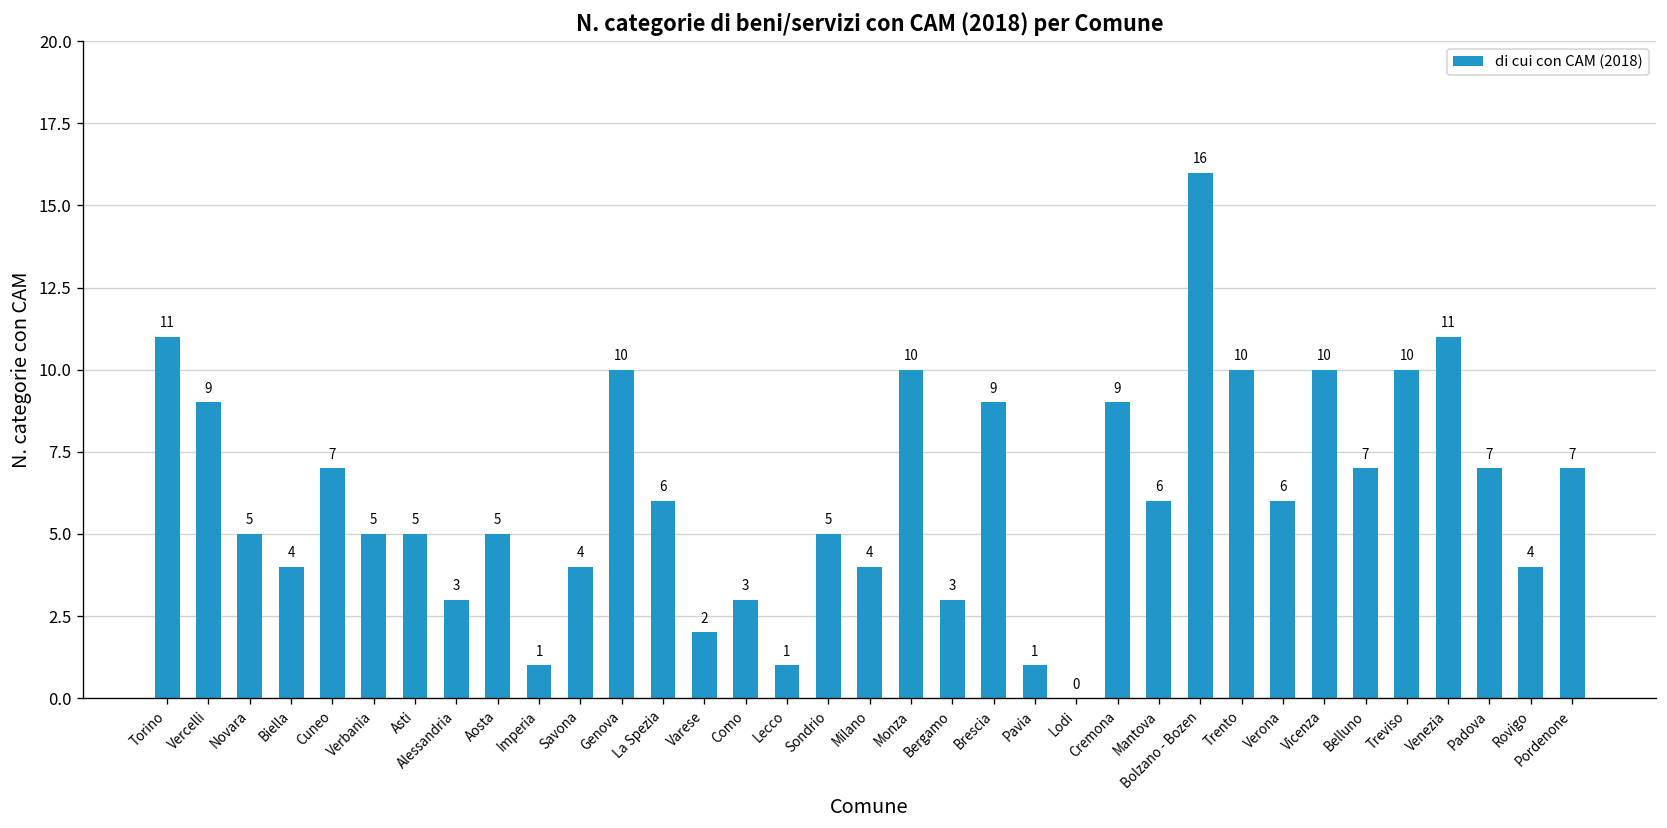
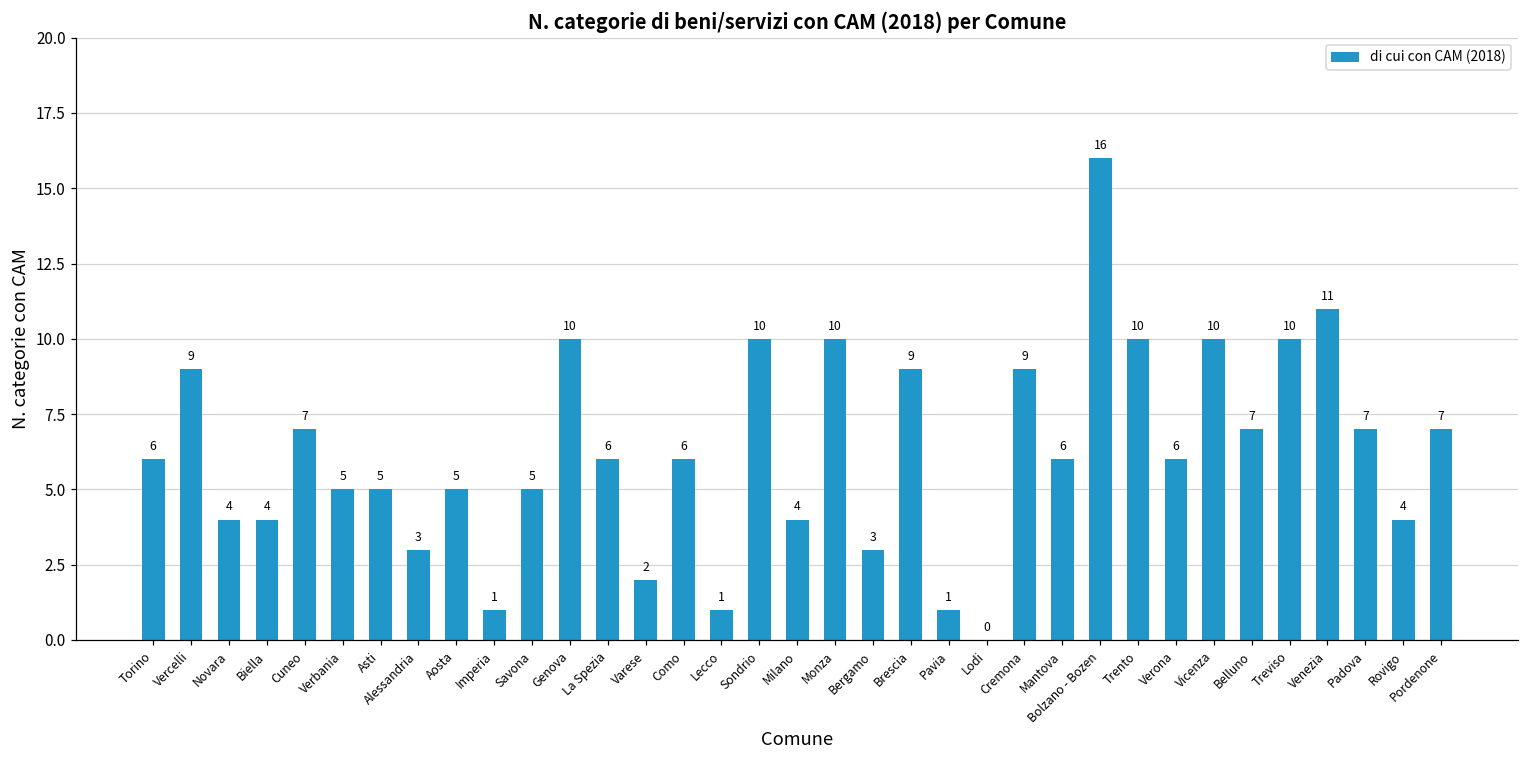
  {
-   "Torino": 11,
+   "Torino": 6,
    "Vercelli": 9,
-   "Novara": 5,
+   "Novara": 4,
    "Biella": 4,
    "Cuneo": 7,
    "Verbania": 5,
    "Asti": 5,
    "Alessandria": 3,
    "Aosta": 5,
    "Imperia": 1,
-   "Savona": 4,
+   "Savona": 5,
    "Genova": 10,
    "La Spezia": 6,
    "Varese": 2,
-   "Como": 3,
+   "Como": 6,
    "Lecco": 1,
-   "Sondrio": 5,
+   "Sondrio": 10,
    "Milano": 4,
    "Monza": 10,
    "Bergamo": 3,
    "Brescia": 9,
    "Pavia": 1,
    "Lodi": 0,
    "Cremona": 9,
    "Mantova": 6,
    "Bolzano - Bozen": 16,
    "Trento": 10,
    "Verona": 6,
    "Vicenza": 10,
    "Belluno": 7,
    "Treviso": 10,
    "Venezia": 11,
    "Padova": 7,
    "Rovigo": 4,
    "Pordenone": 7
  }
